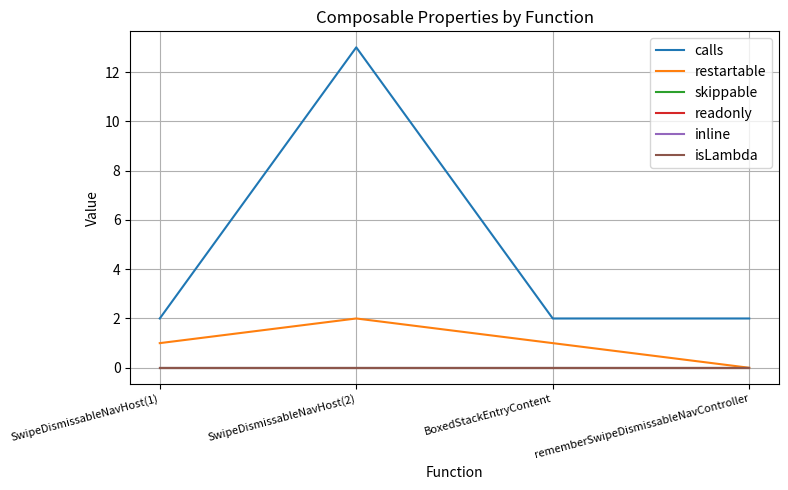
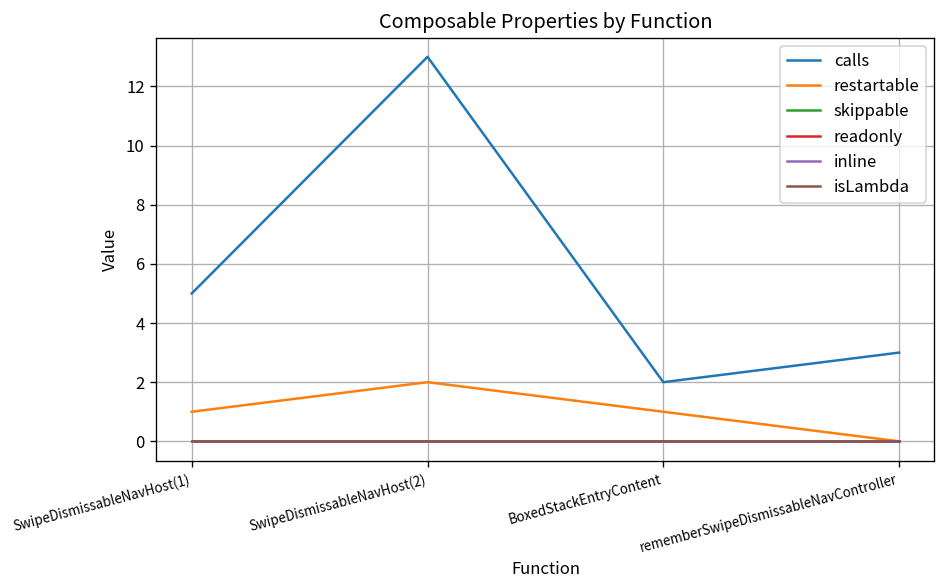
  {
    "calls": {
-     "SwipeDismissableNavHost(1)": 2,
+     "SwipeDismissableNavHost(1)": 5,
      "SwipeDismissableNavHost(2)": 13,
      "BoxedStackEntryContent": 2,
-     "rememberSwipeDismissableNavController": 2
+     "rememberSwipeDismissableNavController": 3
    },
    "restartable": {
      "SwipeDismissableNavHost(1)": 1,
      "SwipeDismissableNavHost(2)": 2,
      "BoxedStackEntryContent": 1
    },
    "isLambda": {
      "SwipeDismissableNavHost(1)": 0,
      "SwipeDismissableNavHost(2)": 0,
      "BoxedStackEntryContent": 0
    }
  }
